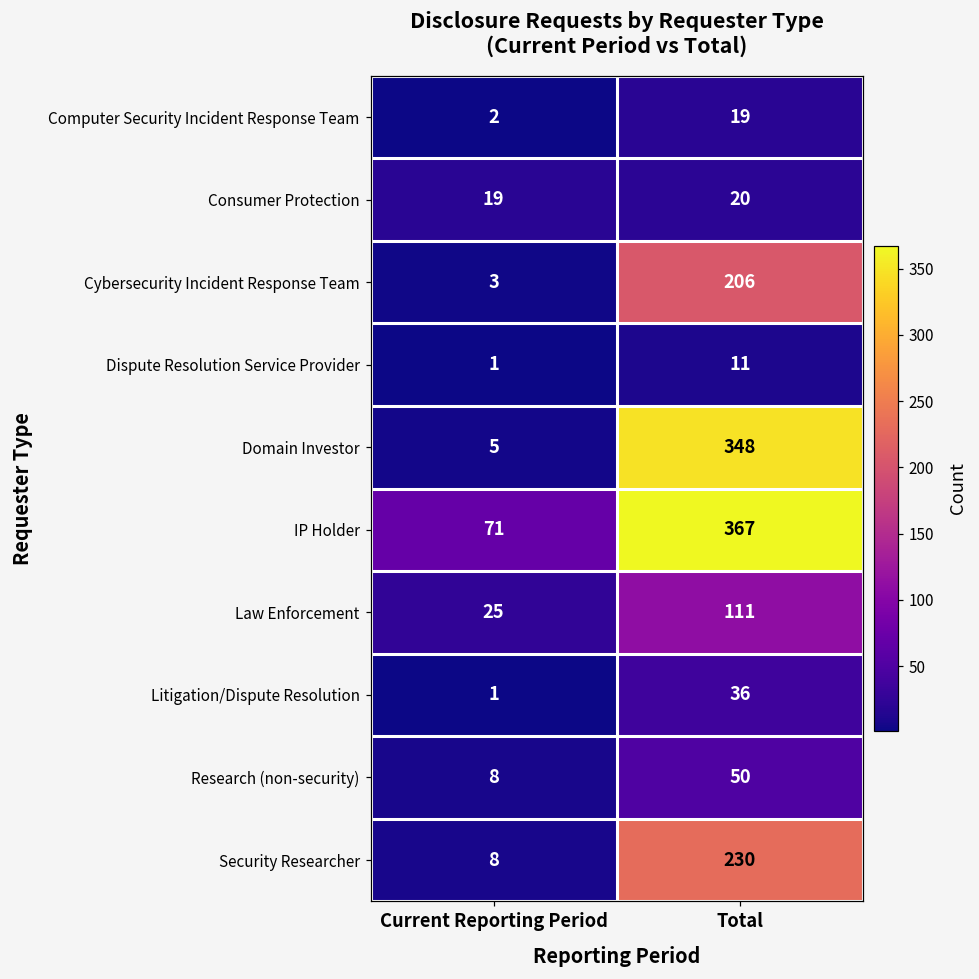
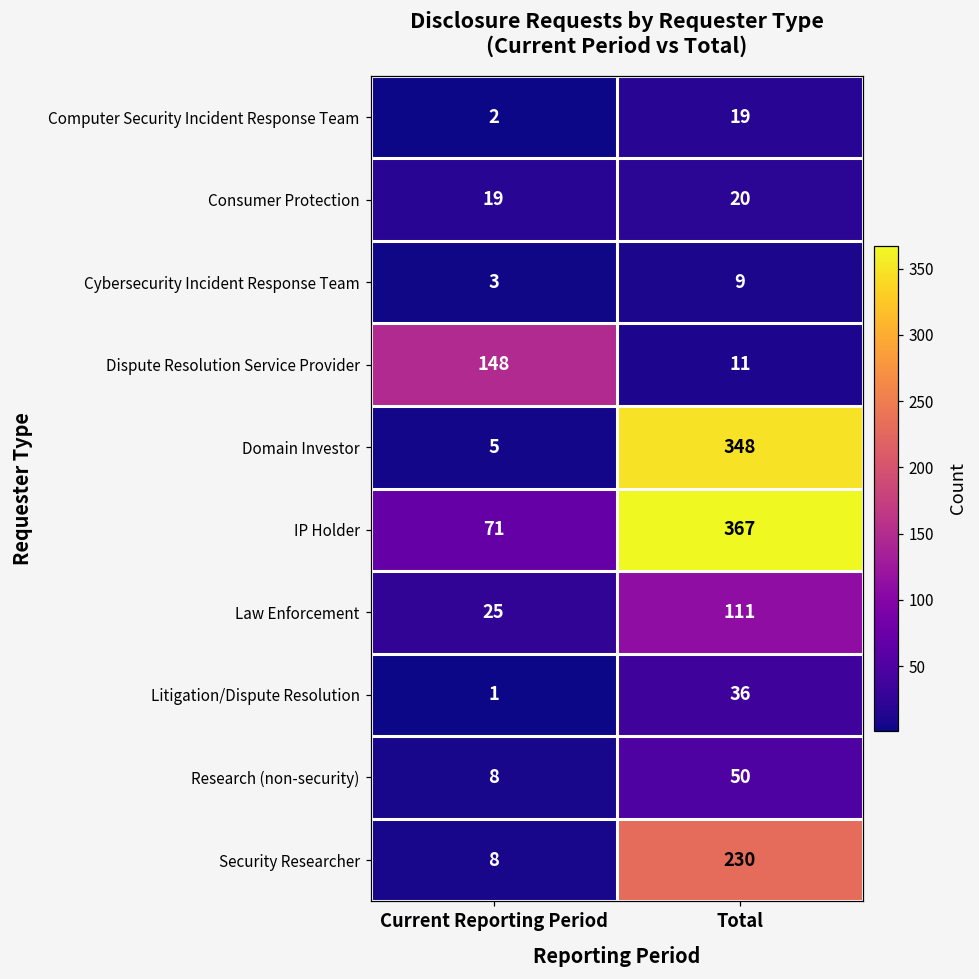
  {
    "Computer Security Incident Response Team": {
      "Current Reporting Period": 2,
      "Total": 19
    },
    "Consumer Protection": {
      "Current Reporting Period": 19,
      "Total": 20
    },
    "Cybersecurity Incident Response Team": {
      "Current Reporting Period": 3,
-     "Total": 206
+     "Total": 9
    },
    "Dispute Resolution Service Provider": {
-     "Current Reporting Period": 1,
+     "Current Reporting Period": 148,
      "Total": 11
    },
    "Domain Investor": {
      "Current Reporting Period": 5,
      "Total": 348
    },
    "IP Holder": {
      "Current Reporting Period": 71,
      "Total": 367
    },
    "Law Enforcement": {
      "Current Reporting Period": 25,
      "Total": 111
    },
    "Litigation/Dispute Resolution": {
      "Current Reporting Period": 1,
      "Total": 36
    },
    "Research (non-security)": {
      "Current Reporting Period": 8,
      "Total": 50
    },
    "Security Researcher": {
      "Current Reporting Period": 8,
      "Total": 230
    }
  }
